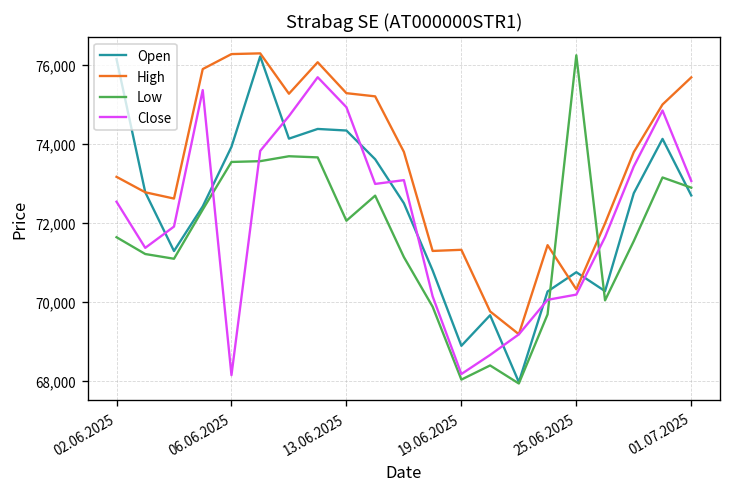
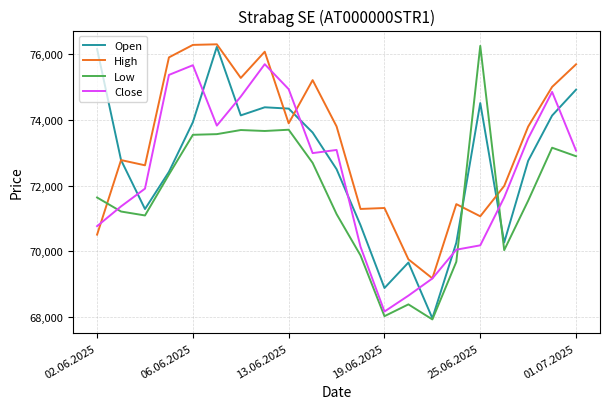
  {
    "Open": {
      "06.06.2025": "73,900",
      "13.06.2025": "74,300",
      "19.06.2025": "68,900",
-     "25.06.2025": "70,800",
-     "01.07.2025": "72,700"
+     "25.06.2025": "74,500",
+     "01.07.2025": "74,900"
    },
    "High": {
-     "02.06.2025": "73,200",
+     "02.06.2025": "70,500",
      "06.06.2025": "76,300",
-     "13.06.2025": "75,300",
+     "13.06.2025": "73,900",
      "19.06.2025": "71,300",
-     "25.06.2025": "70,300",
+     "25.06.2025": "71,100",
      "01.07.2025": "75,700"
    },
    "Low": {
      "02.06.2025": "71,600",
      "06.06.2025": "73,500",
-     "13.06.2025": "72,100",
+     "13.06.2025": "73,700",
      "19.06.2025": "68,000",
      "25.06.2025": "76,300",
      "01.07.2025": "72,900"
    },
    "Close": {
-     "02.06.2025": "72,500",
-     "06.06.2025": "68,100",
+     "02.06.2025": "70,800",
+     "06.06.2025": "75,700",
      "13.06.2025": "74,900",
      "19.06.2025": "68,200",
      "25.06.2025": "70,200",
      "01.07.2025": "73,100"
    }
  }
